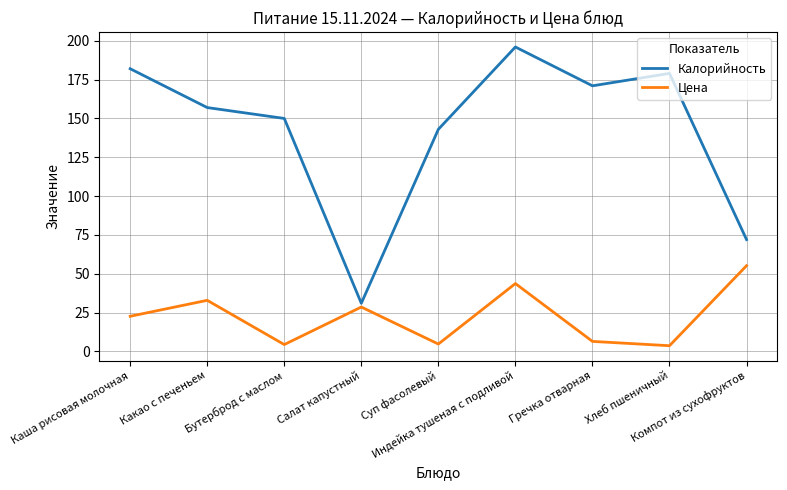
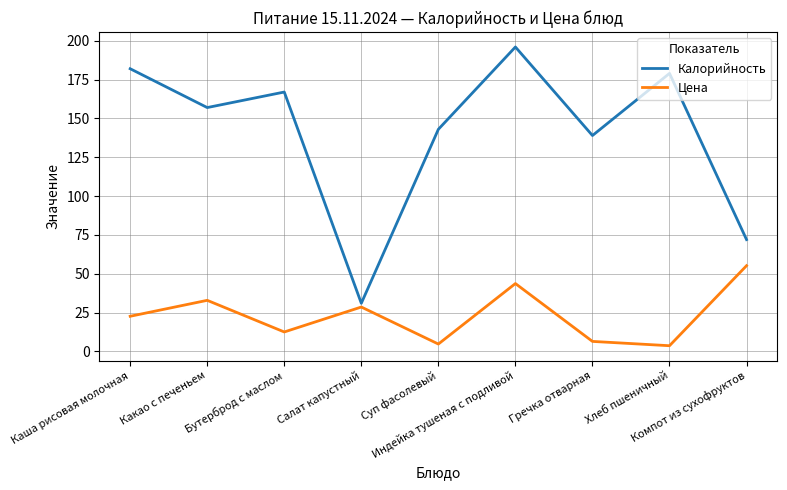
  {
    "Калорийность": {
      "Каша рисовая молочная": 182,
      "Какао с печеньем": 157,
-     "Бутерброд с маслом": 150,
+     "Бутерброд с маслом": 167,
      "Салат капустный": 31,
      "Суп фасолевый": 143,
      "Индейка тушеная с подливой": 196,
-     "Гречка отварная": 171,
+     "Гречка отварная": 139,
      "Компот из сухофруктов": 72
    },
    "Цена": {
      "Каша рисовая молочная": 23,
      "Какао с печеньем": 33,
-     "Бутерброд с маслом": 4,
+     "Бутерброд с маслом": 13,
      "Салат капустный": 29,
      "Суп фасолевый": 5,
      "Индейка тушеная с подливой": 44,
      "Гречка отварная": 6,
      "Хлеб пшеничный": 4,
      "Компот из сухофруктов": 55
    }
  }
